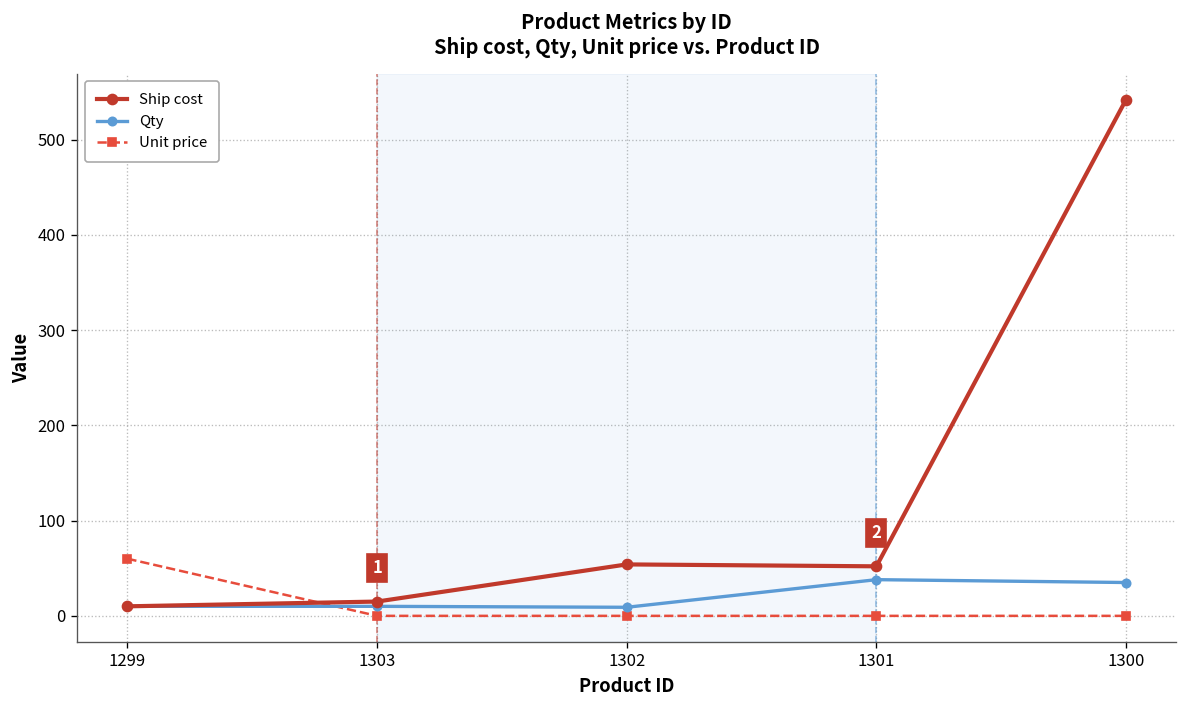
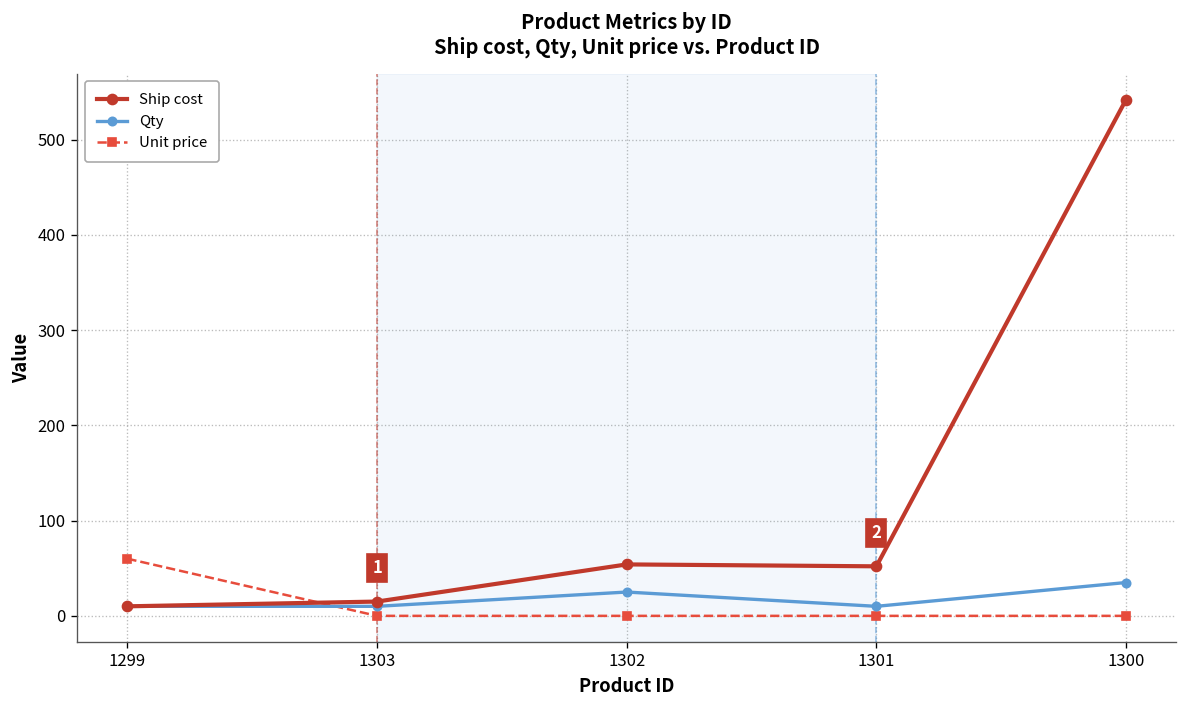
  {
    "Qty": {
      "1303": 10,
-     "1302": 10,
-     "1301": 40,
+     "1302": 30,
+     "1301": 10,
      "1300": 40
    }
  }
